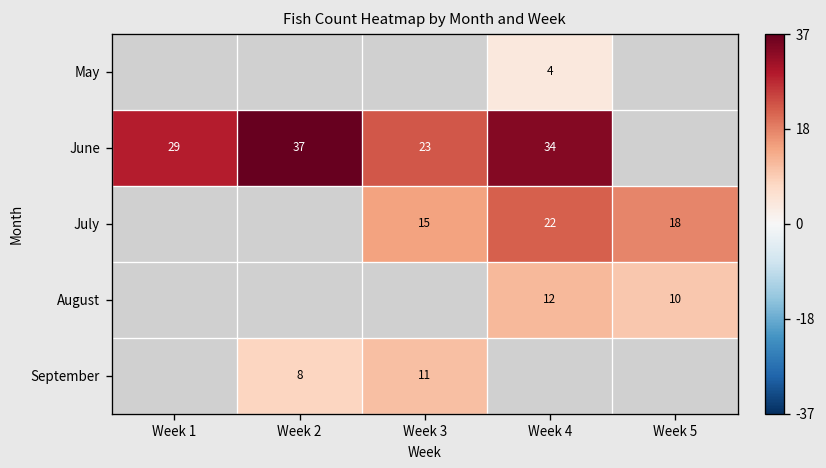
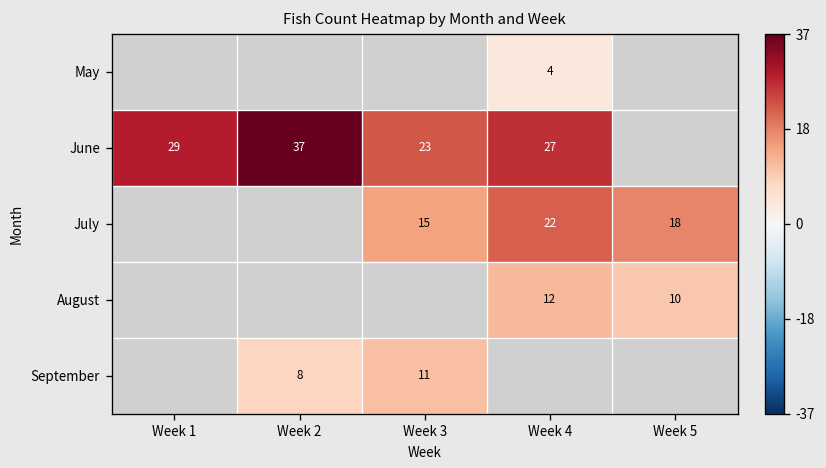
  {
    "May": {
      "Week 4": 4
    },
    "June": {
      "Week 1": 29,
      "Week 2": 37,
      "Week 3": 23,
-     "Week 4": 34
+     "Week 4": 27
    },
    "July": {
      "Week 3": 15,
      "Week 4": 22,
      "Week 5": 18
    },
    "August": {
      "Week 4": 12,
      "Week 5": 10
    },
    "September": {
      "Week 2": 8,
      "Week 3": 11
    }
  }
